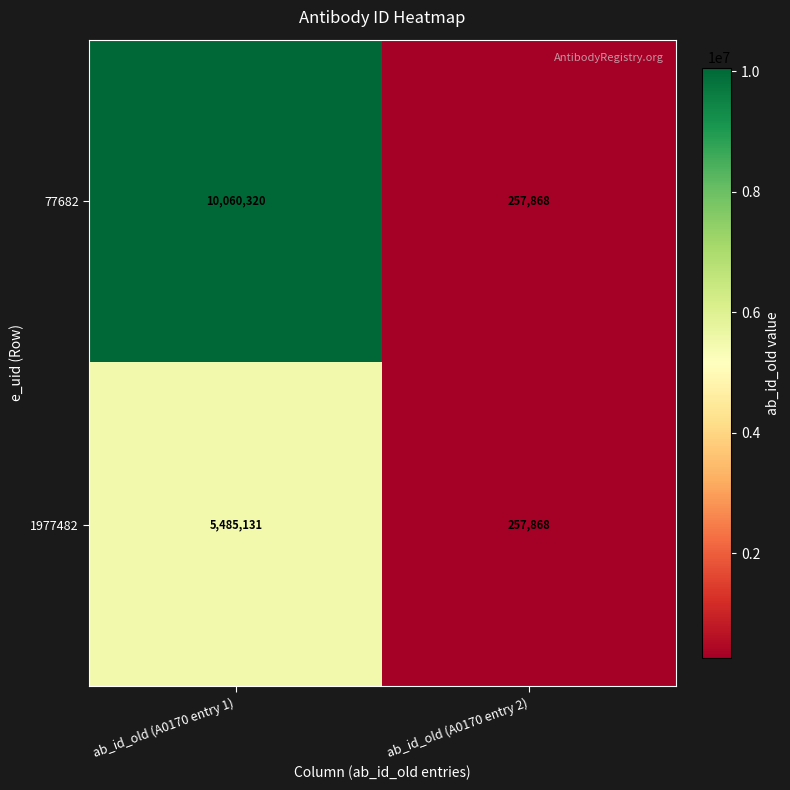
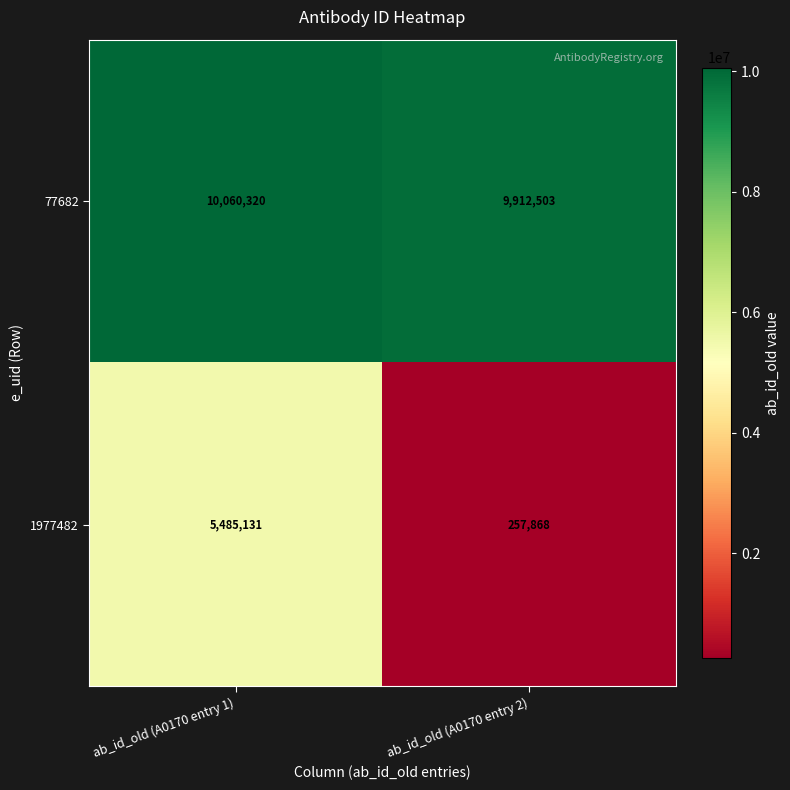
  {
    "77682": {
      "ab_id_old (A0170 entry 1)": "10,060,320",
-     "ab_id_old (A0170 entry 2)": "257,868"
+     "ab_id_old (A0170 entry 2)": "9,912,503"
    },
    "1977482": {
      "ab_id_old (A0170 entry 1)": "5,485,131",
      "ab_id_old (A0170 entry 2)": "257,868"
    }
  }
